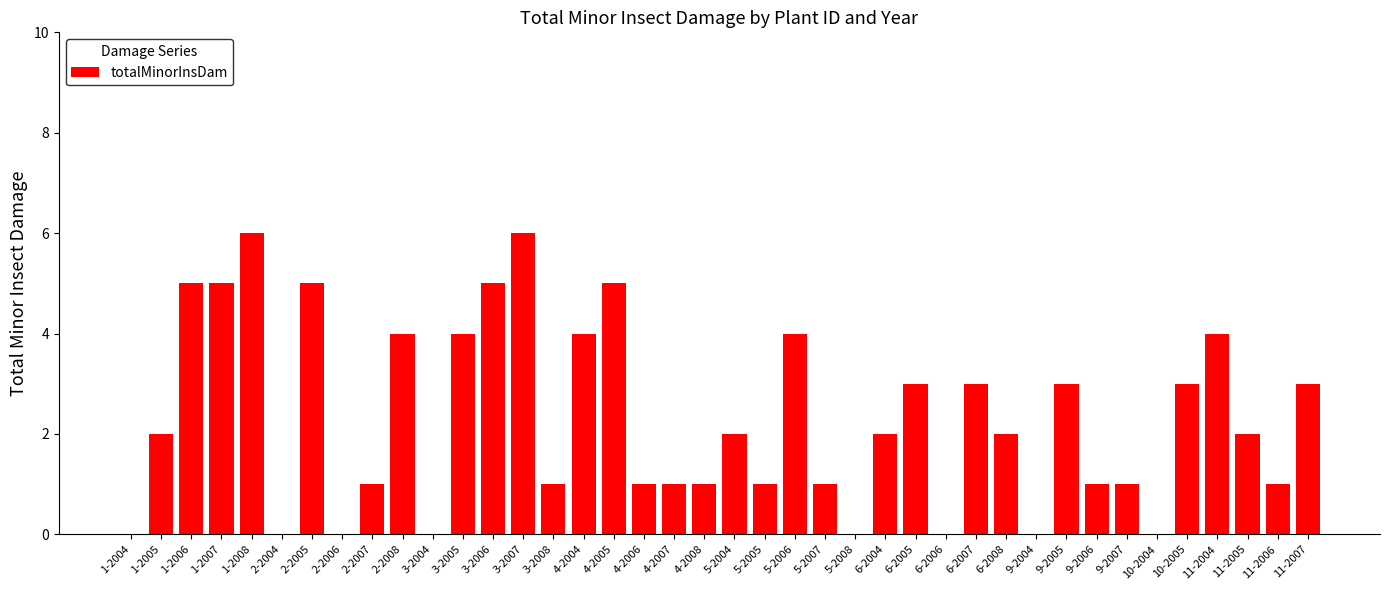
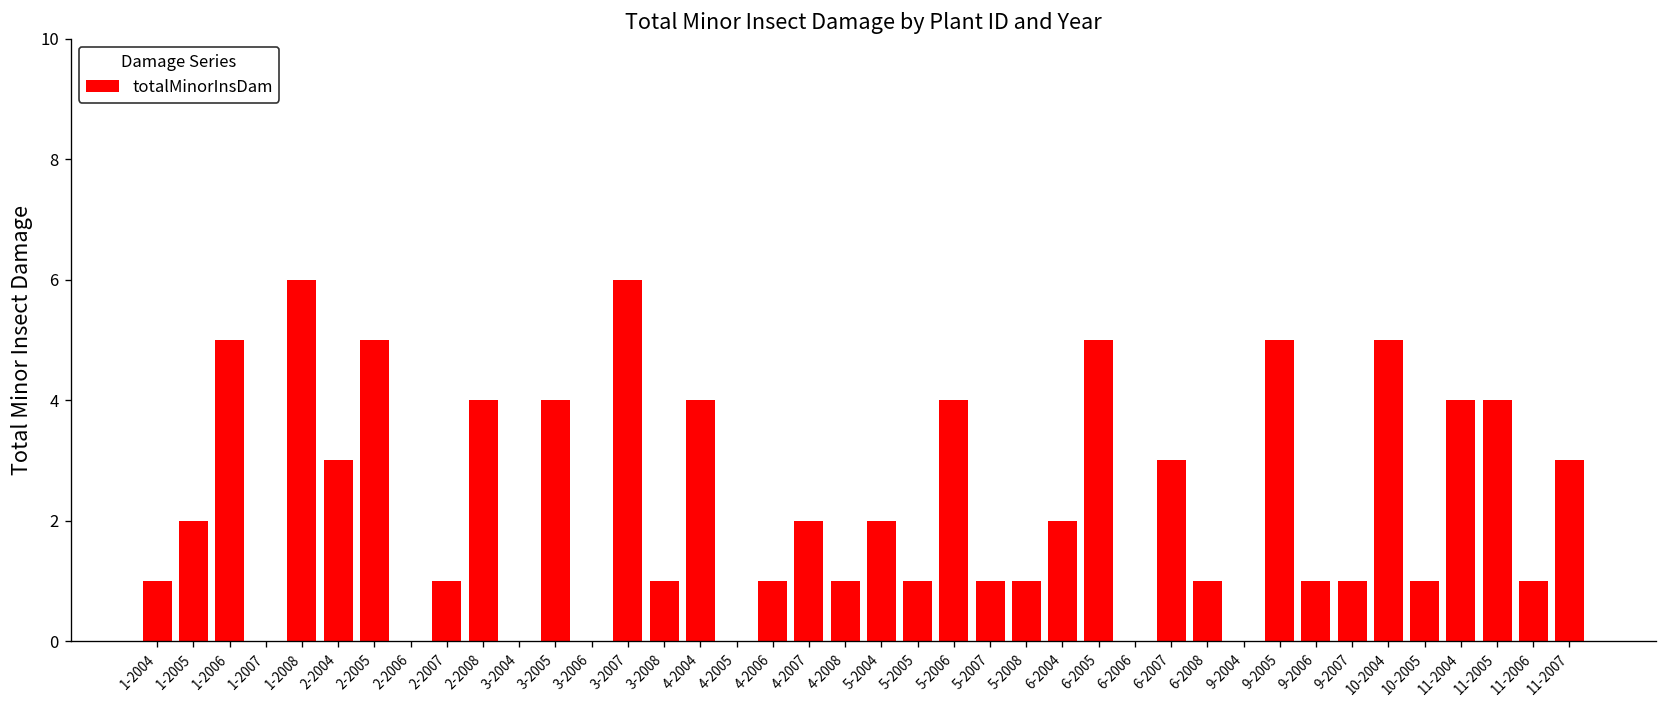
  {
-   "1-2004": 0,
+   "1-2004": 1,
    "1-2005": 2,
    "1-2006": 5,
-   "1-2007": 5,
+   "1-2007": 0,
    "1-2008": 6,
-   "2-2004": 0,
+   "2-2004": 3,
    "2-2005": 5,
    "2-2006": 0,
    "2-2007": 1,
    "2-2008": 4,
    "3-2004": 0,
    "3-2005": 4,
-   "3-2006": 5,
+   "3-2006": 0,
    "3-2007": 6,
    "3-2008": 1,
    "4-2004": 4,
-   "4-2005": 5,
+   "4-2005": 0,
    "4-2006": 1,
-   "4-2007": 1,
+   "4-2007": 2,
    "4-2008": 1,
    "5-2004": 2,
    "5-2005": 1,
    "5-2006": 4,
    "5-2007": 1,
-   "5-2008": 0,
+   "5-2008": 1,
    "6-2004": 2,
-   "6-2005": 3,
+   "6-2005": 5,
    "6-2006": 0,
    "6-2007": 3,
-   "6-2008": 2,
+   "6-2008": 1,
    "9-2004": 0,
-   "9-2005": 3,
+   "9-2005": 5,
    "9-2006": 1,
    "9-2007": 1,
-   "10-2004": 0,
-   "10-2005": 3,
+   "10-2004": 5,
+   "10-2005": 1,
    "11-2004": 4,
-   "11-2005": 2,
+   "11-2005": 4,
    "11-2006": 1,
    "11-2007": 3
  }
